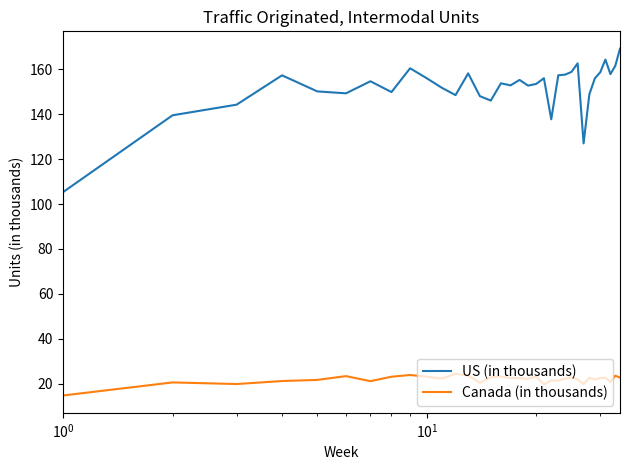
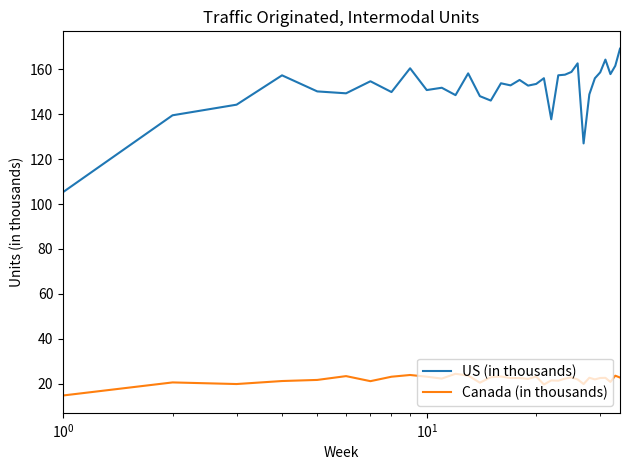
  {
    "US (in thousands)": {
      "10^0": 105,
-     "10^1": 156
+     "10^1": 151
    },
    "Canada (in thousands)": {
      "10^0": 15
    }
  }
